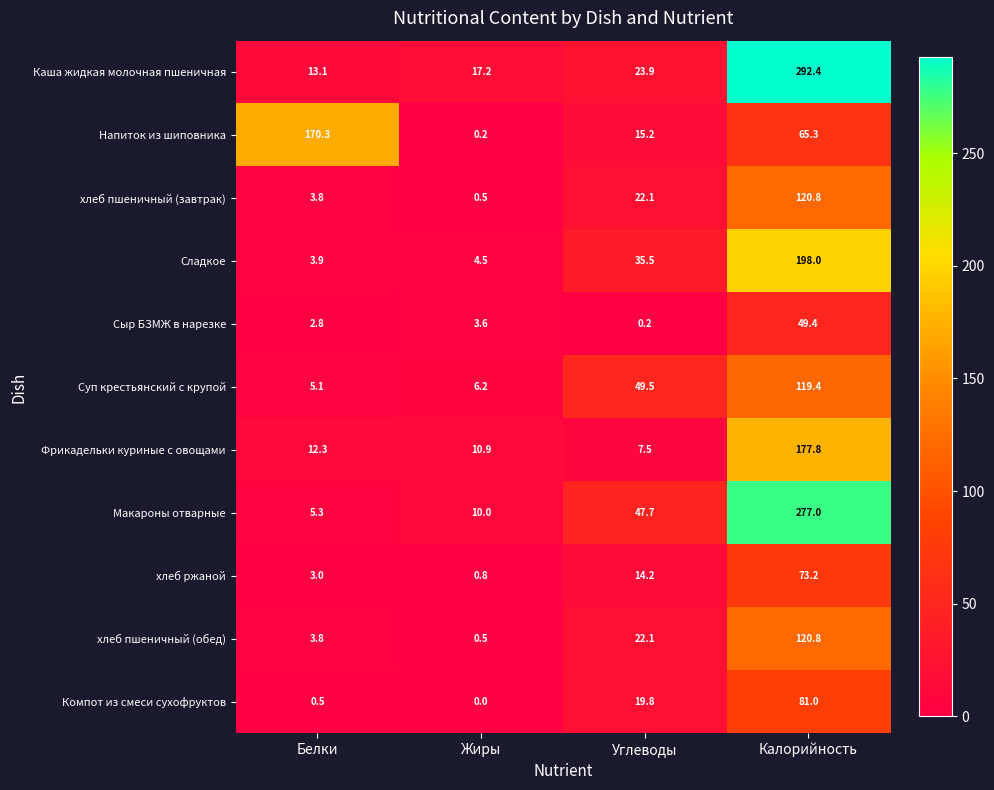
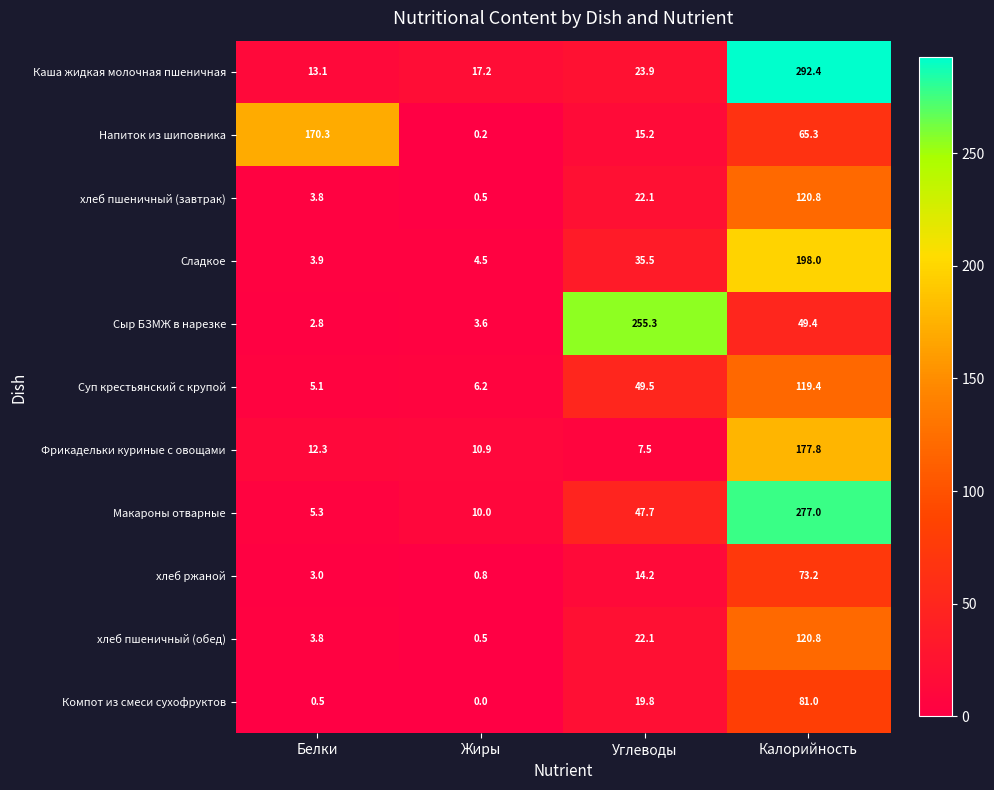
  {
    "Каша жидкая молочная пшеничная": {
      "Белки": 13.1,
      "Жиры": 17.2,
      "Углеводы": 23.9,
      "Калорийность": 292.4
    },
    "Напиток из шиповника": {
      "Белки": 170.3,
      "Жиры": 0.2,
      "Углеводы": 15.2,
      "Калорийность": 65.3
    },
    "хлеб пшеничный (завтрак)": {
      "Белки": 3.8,
      "Жиры": 0.5,
      "Углеводы": 22.1,
      "Калорийность": 120.8
    },
    "Сладкое": {
      "Белки": 3.9,
      "Жиры": 4.5,
      "Углеводы": 35.5,
      "Калорийность": 198.0
    },
    "Сыр БЗМЖ в нарезке": {
      "Белки": 2.8,
      "Жиры": 3.6,
-     "Углеводы": 0.2,
+     "Углеводы": 255.3,
      "Калорийность": 49.4
    },
    "Суп крестьянский с крупой": {
      "Белки": 5.1,
      "Жиры": 6.2,
      "Углеводы": 49.5,
      "Калорийность": 119.4
    },
    "Фрикадельки куриные с овощами": {
      "Белки": 12.3,
      "Жиры": 10.9,
      "Углеводы": 7.5,
      "Калорийность": 177.8
    },
    "Макароны отварные": {
      "Белки": 5.3,
      "Жиры": 10.0,
      "Углеводы": 47.7,
      "Калорийность": 277.0
    },
    "хлеб ржаной": {
      "Белки": 3.0,
      "Жиры": 0.8,
      "Углеводы": 14.2,
      "Калорийность": 73.2
    },
    "хлеб пшеничный (обед)": {
      "Белки": 3.8,
      "Жиры": 0.5,
      "Углеводы": 22.1,
      "Калорийность": 120.8
    },
    "Компот из смеси сухофруктов": {
      "Белки": 0.5,
      "Жиры": 0.0,
      "Углеводы": 19.8,
      "Калорийность": 81.0
    }
  }
